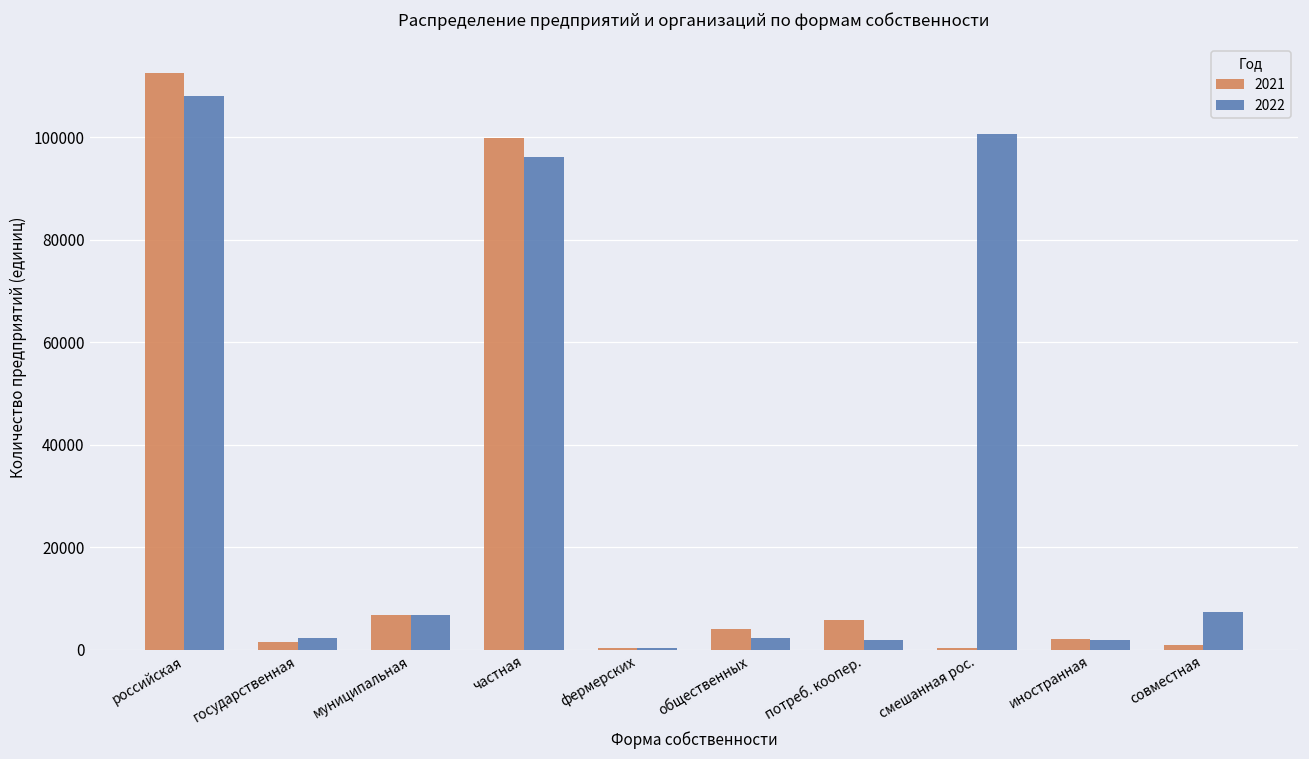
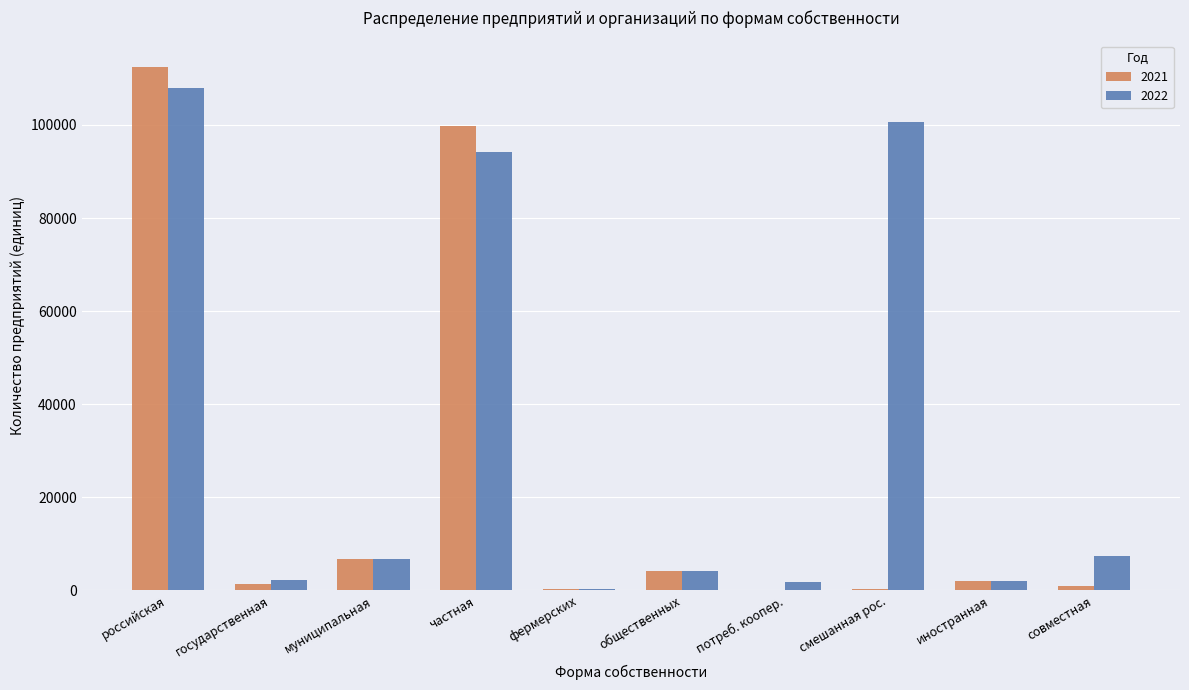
  {
    "2021": {
      "российская": 113000,
      "государственная": 1000,
      "муниципальная": 7000,
      "частная": 100000,
      "общественных": 4000,
-     "потреб. коопер.": 6000,
+     "потреб. коопер.": 0,
      "иностранная": 2000,
      "совместная": 1000
    },
    "2022": {
      "российская": 108000,
      "государственная": 2000,
      "муниципальная": 7000,
-     "частная": 96000,
-     "общественных": 2000,
+     "частная": 94000,
+     "общественных": 4000,
      "потреб. коопер.": 2000,
      "смешанная рос.": 101000,
      "иностранная": 2000,
      "совместная": 7000
    }
  }
